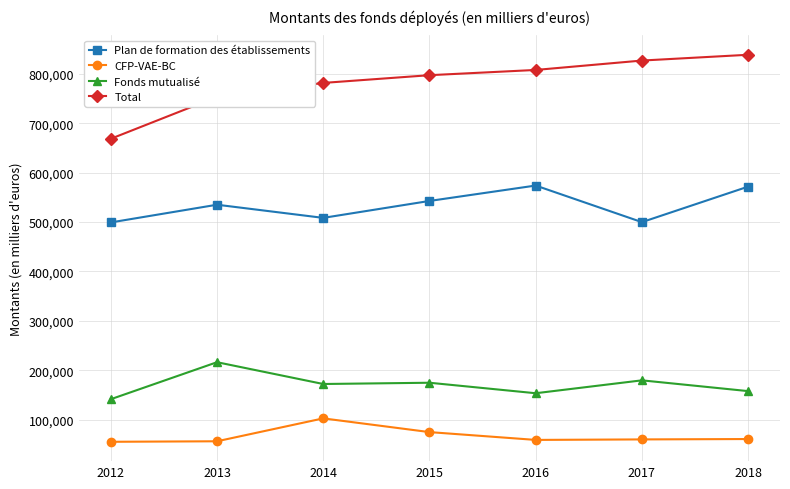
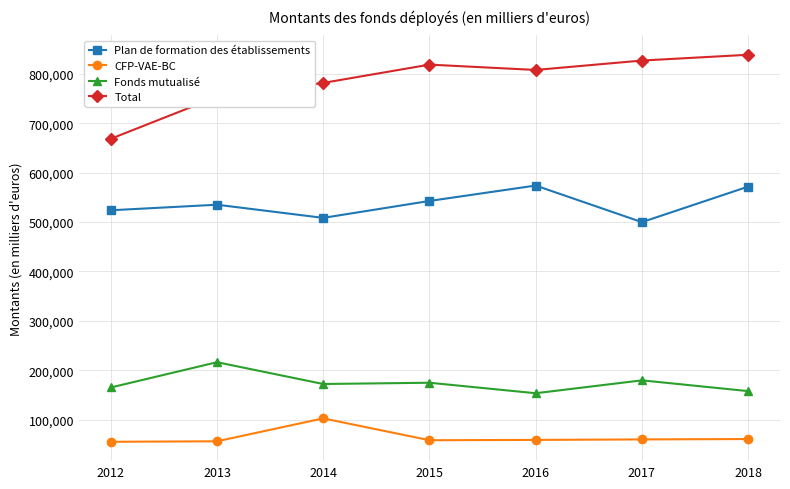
  {
    "Plan de formation des établissements": {
-     "2012": "500,000",
+     "2012": "520,000",
      "2013": "540,000",
      "2014": "510,000",
      "2015": "540,000",
      "2016": "570,000",
      "2017": "500,000",
      "2018": "570,000"
    },
    "CFP-VAE-BC": {
      "2012": "60,000",
      "2013": "60,000",
      "2014": "100,000",
-     "2015": "70,000",
+     "2015": "60,000",
      "2016": "60,000",
      "2017": "60,000",
      "2018": "60,000"
    },
    "Fonds mutualisé": {
-     "2012": "140,000",
+     "2012": "160,000",
      "2013": "220,000",
      "2014": "170,000",
      "2015": "170,000",
      "2016": "150,000",
      "2017": "180,000",
      "2018": "160,000"
    },
    "Total": {
      "2012": "670,000",
      "2014": "780,000",
-     "2015": "800,000",
+     "2015": "820,000",
      "2016": "810,000",
      "2017": "830,000",
      "2018": "840,000"
    }
  }
